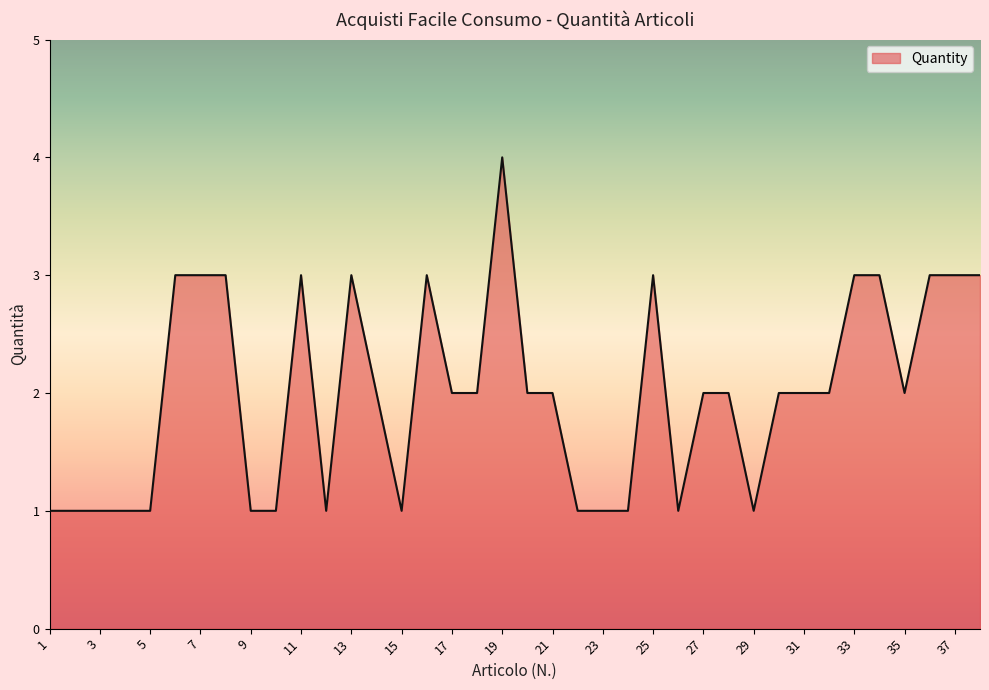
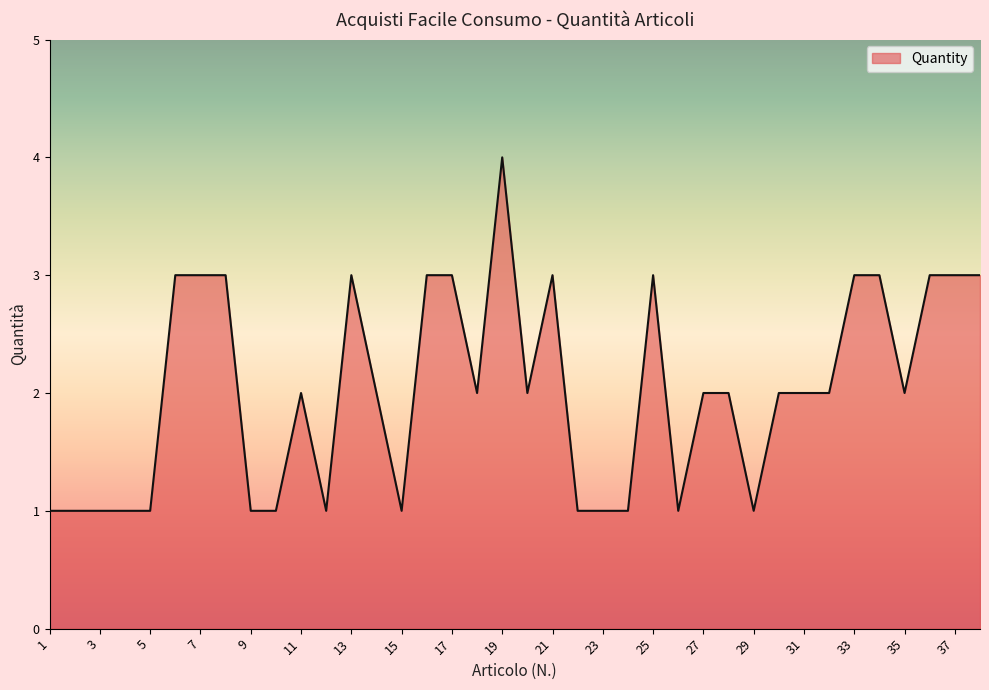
  {
    "1": 1,
    "3": 1,
    "5": 1,
    "7": 3,
    "9": 1,
-   "11": 3,
+   "11": 2,
    "13": 3,
    "15": 1,
-   "17": 2,
+   "17": 3,
    "19": 4,
-   "21": 2,
+   "21": 3,
    "23": 1,
    "25": 3,
    "27": 2,
    "29": 1,
    "31": 2,
    "33": 3,
    "35": 2,
    "37": 3
  }
